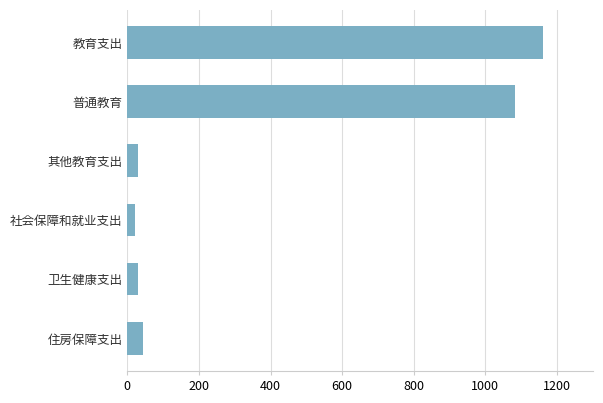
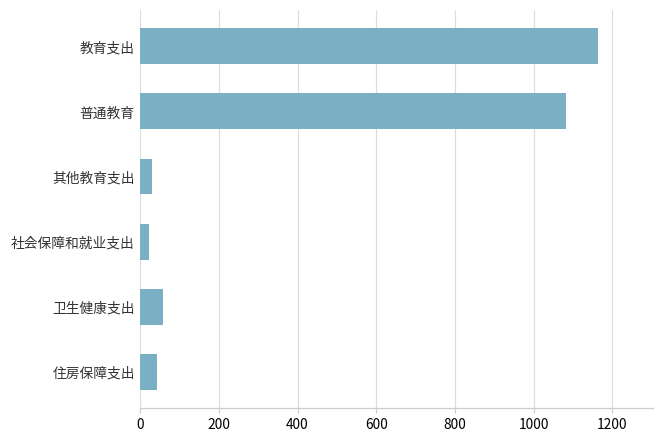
  {
    "教育支出": 1160,
    "普通教育": 1080,
    "其他教育支出": 30,
    "社会保障和就业支出": 20,
-   "卫生健康支出": 30,
+   "卫生健康支出": 60,
    "住房保障支出": 40
  }
